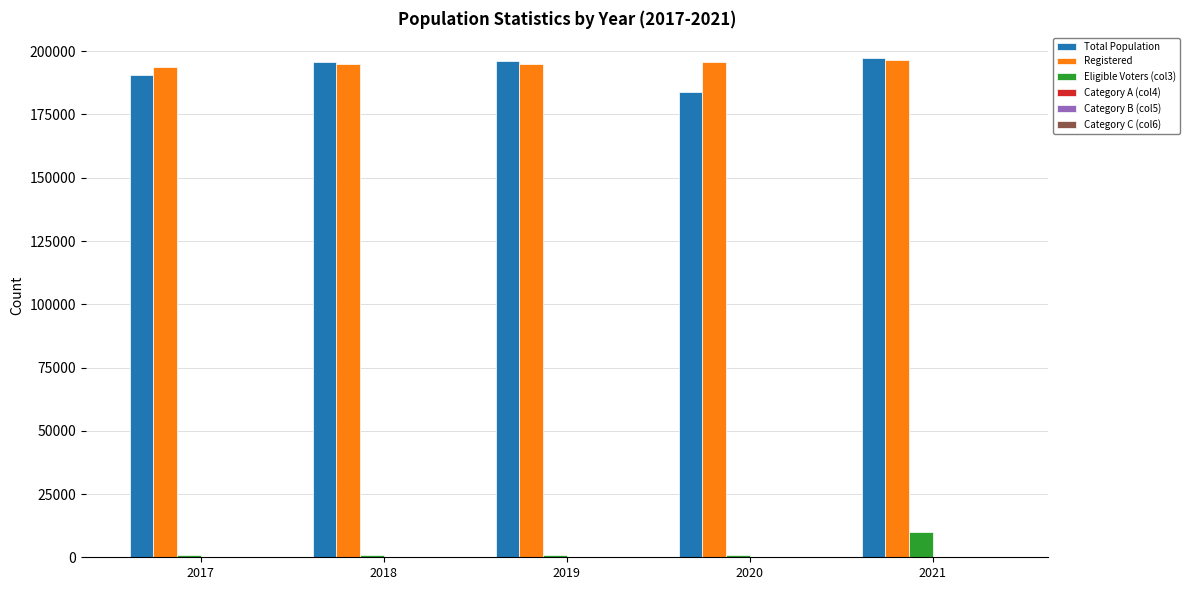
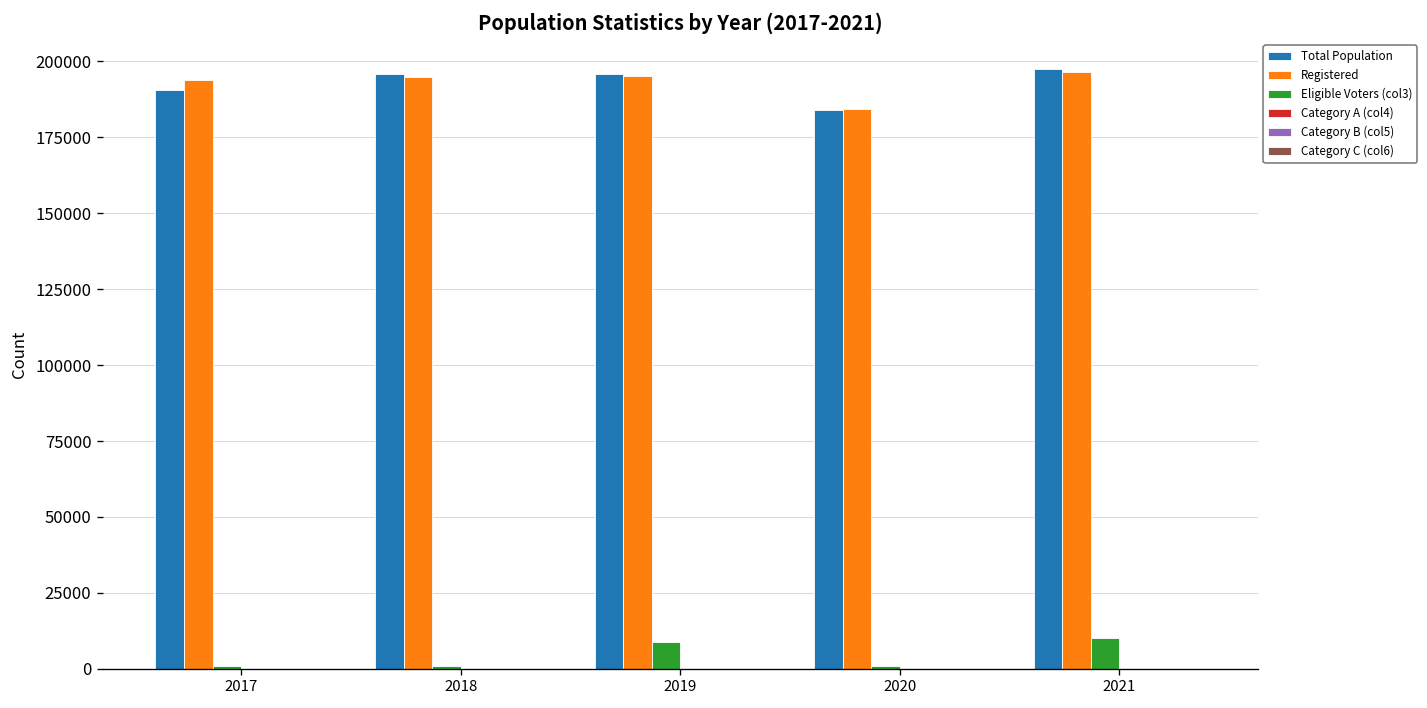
  {
    "Total Population": {
      "2017": 191000,
      "2018": 196000,
      "2019": 196000,
      "2020": 184000,
      "2021": 197000
    },
    "Registered": {
      "2017": 194000,
      "2018": 195000,
      "2019": 195000,
-     "2020": 196000,
+     "2020": 184000,
      "2021": 197000
    },
    "Eligible Voters (col3)": {
-     "2019": 1000,
+     "2019": 9000,
      "2021": 10000
    }
  }
